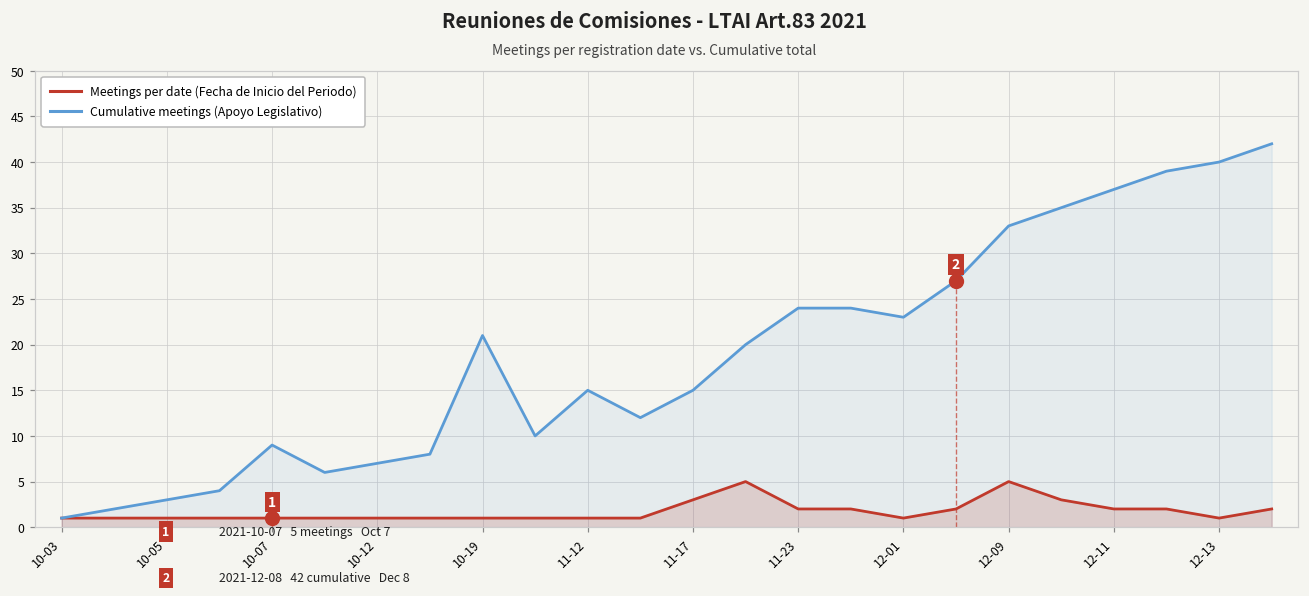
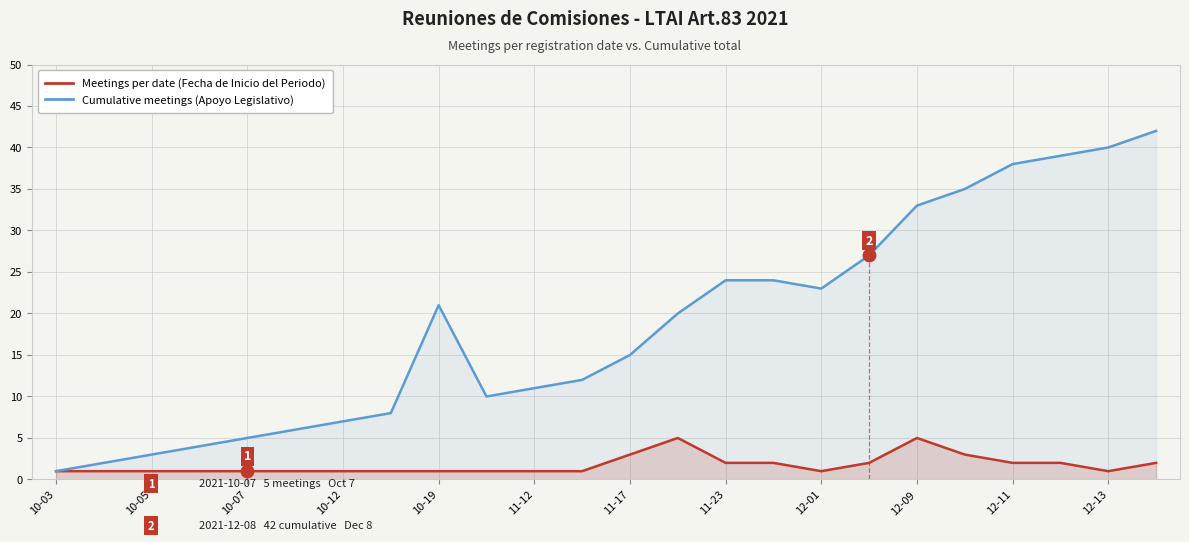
  {
    "Cumulative meetings (Apoyo Legislativo)": {
      "10-05": 3,
-     "10-07": 9,
+     "10-07": 5,
      "10-12": 7,
      "10-19": 21,
-     "11-12": 15,
+     "11-12": 11,
      "11-17": 15,
      "11-23": 24,
      "12-01": 23,
      "12-09": 33,
-     "12-11": 37,
+     "12-11": 38,
      "12-13": 40
    }
  }
